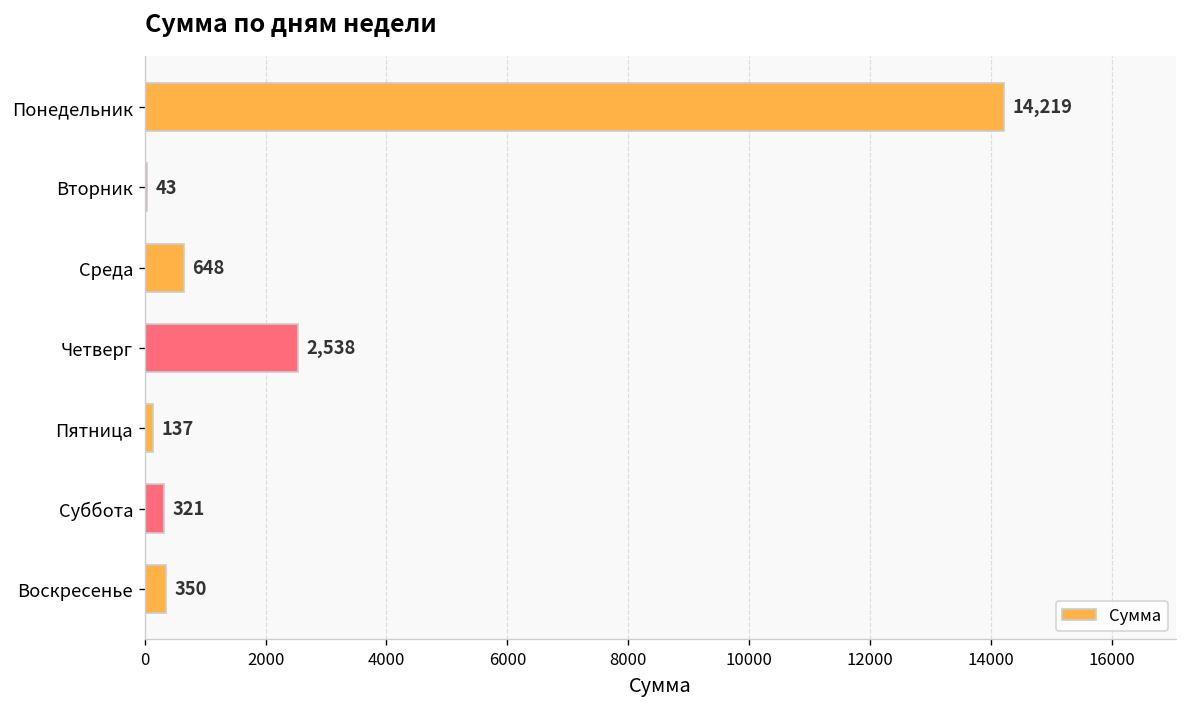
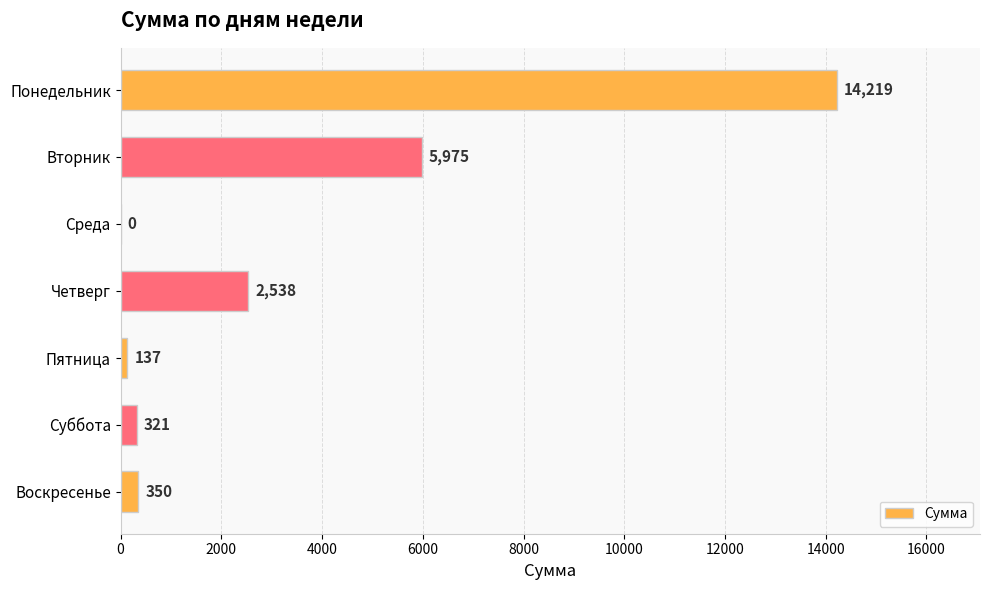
  {
    "Понедельник": "14,219",
-   "Вторник": "43",
-   "Среда": "648",
+   "Вторник": "5,975",
+   "Среда": "0",
    "Четверг": "2,538",
    "Пятница": "137",
    "Суббота": "321",
    "Воскресенье": "350"
  }
